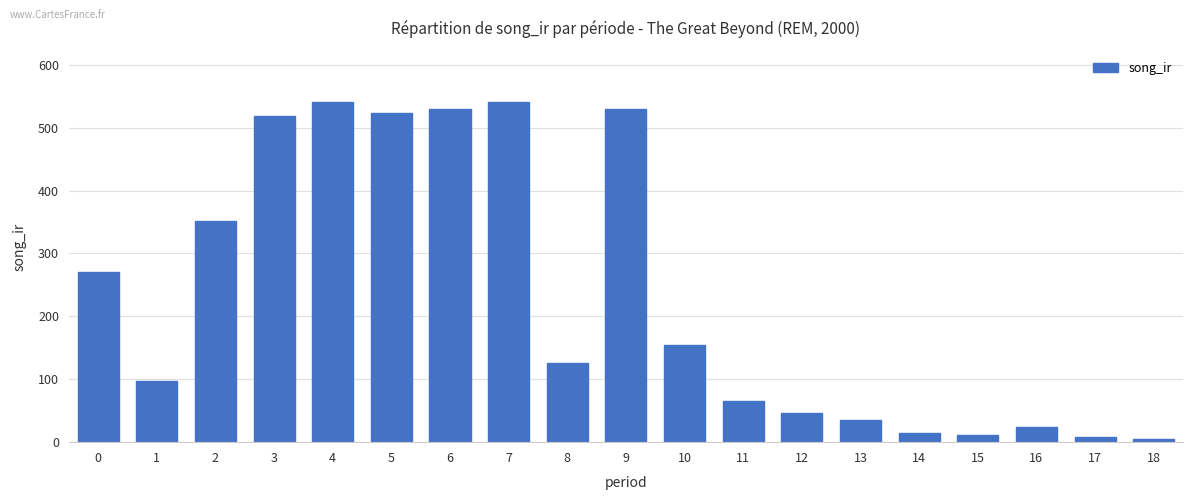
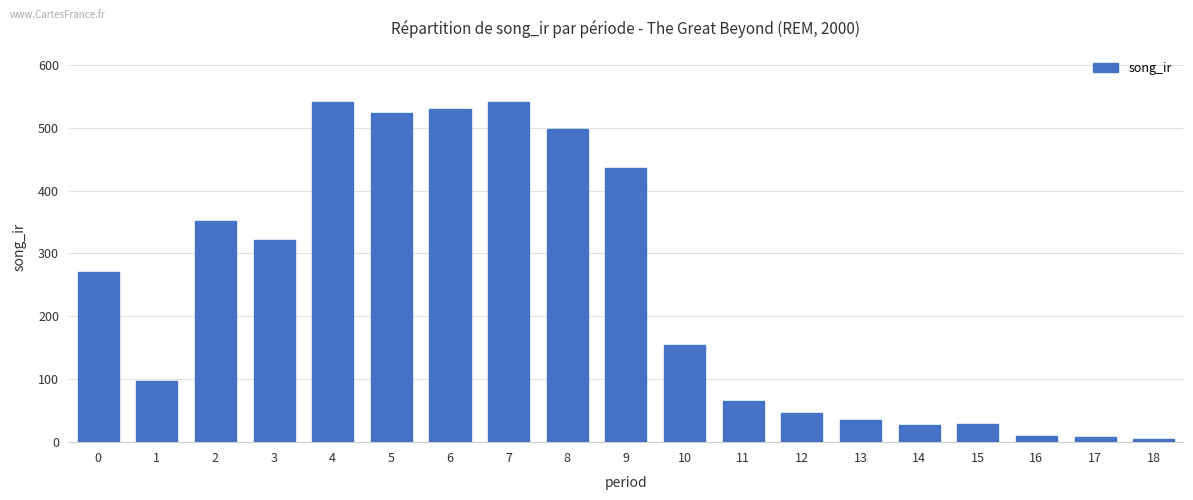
  {
    "0": 270,
    "1": 100,
    "2": 350,
-   "3": 520,
+   "3": 320,
    "4": 540,
    "5": 520,
    "6": 530,
    "7": 540,
-   "8": 130,
-   "9": 530,
+   "8": 500,
+   "9": 440,
    "10": 150,
    "11": 70,
    "12": 50,
    "13": 40,
-   "14": 10,
-   "15": 10,
-   "16": 20,
+   "14": 30,
+   "15": 30,
+   "16": 10,
    "17": 10,
    "18": 10
  }
